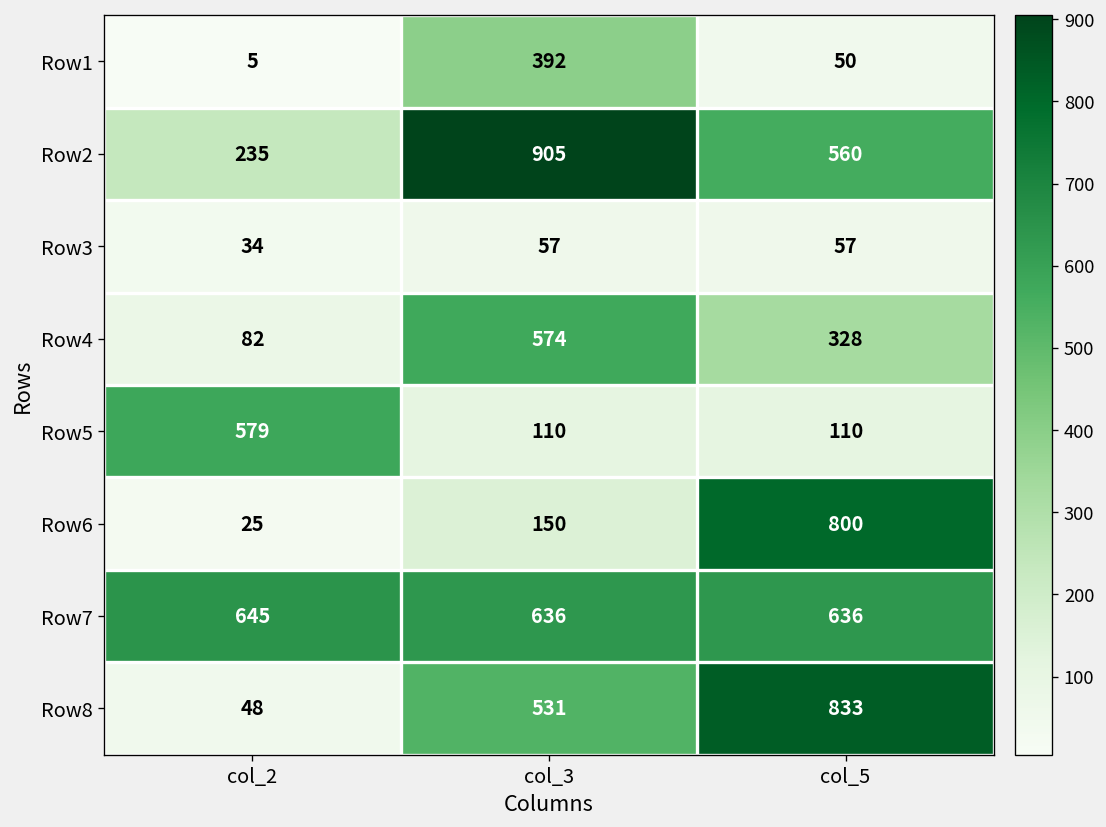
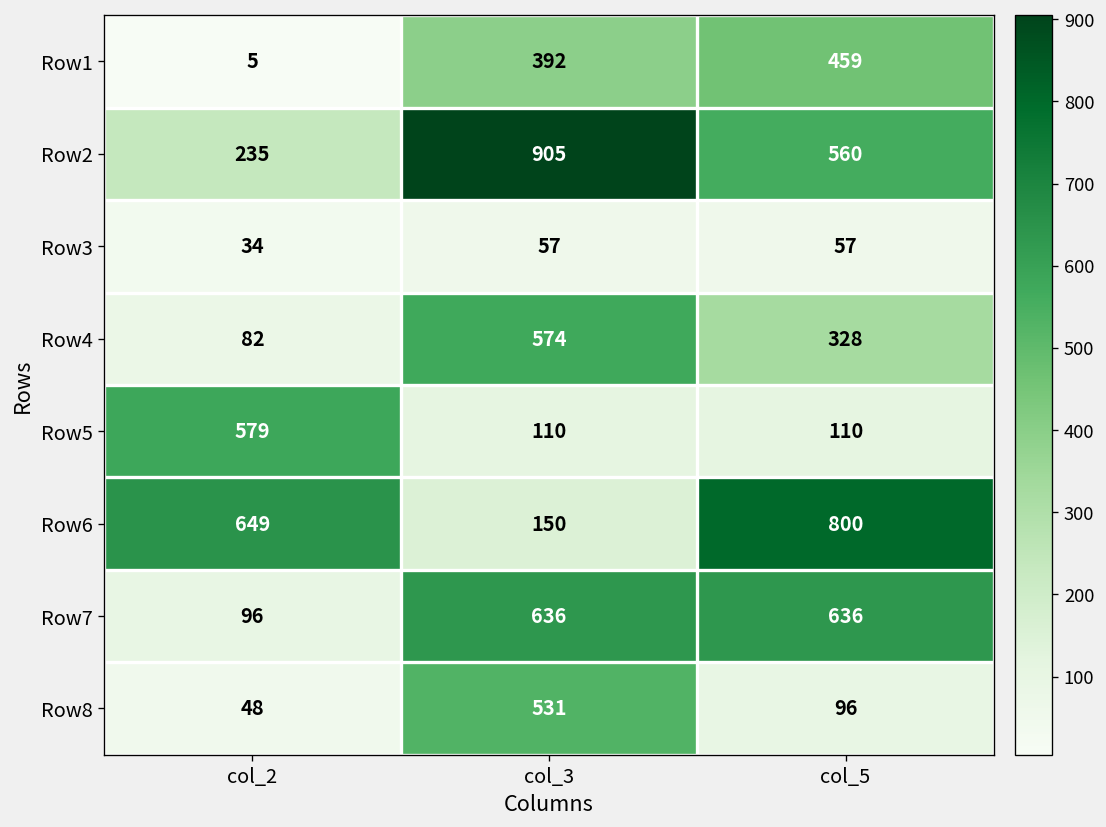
  {
    "Row1": {
      "col_2": 5,
      "col_3": 392,
-     "col_5": 50
+     "col_5": 459
    },
    "Row2": {
      "col_2": 235,
      "col_3": 905,
      "col_5": 560
    },
    "Row3": {
      "col_2": 34,
      "col_3": 57,
      "col_5": 57
    },
    "Row4": {
      "col_2": 82,
      "col_3": 574,
      "col_5": 328
    },
    "Row5": {
      "col_2": 579,
      "col_3": 110,
      "col_5": 110
    },
    "Row6": {
-     "col_2": 25,
+     "col_2": 649,
      "col_3": 150,
      "col_5": 800
    },
    "Row7": {
-     "col_2": 645,
+     "col_2": 96,
      "col_3": 636,
      "col_5": 636
    },
    "Row8": {
      "col_2": 48,
      "col_3": 531,
-     "col_5": 833
+     "col_5": 96
    }
  }
